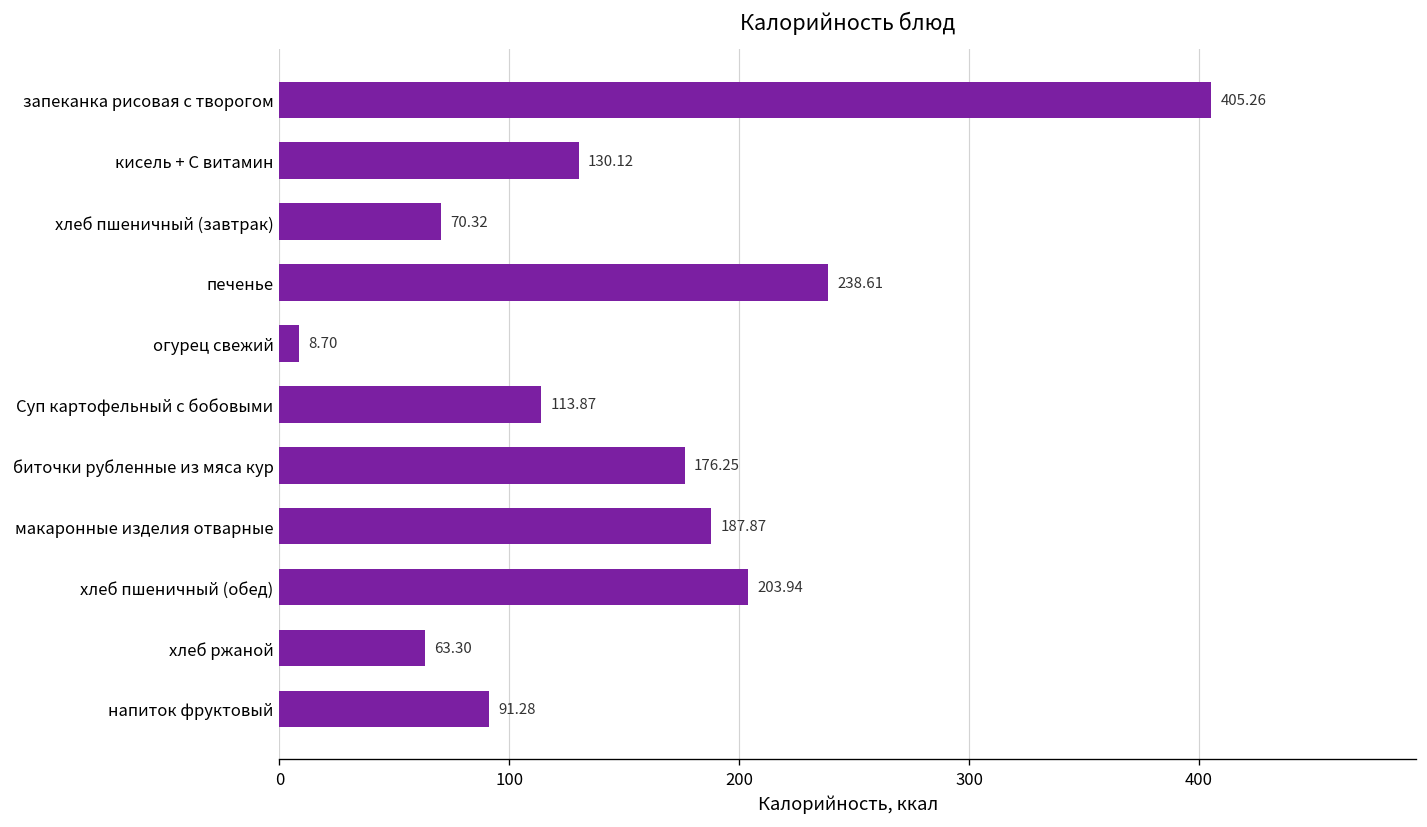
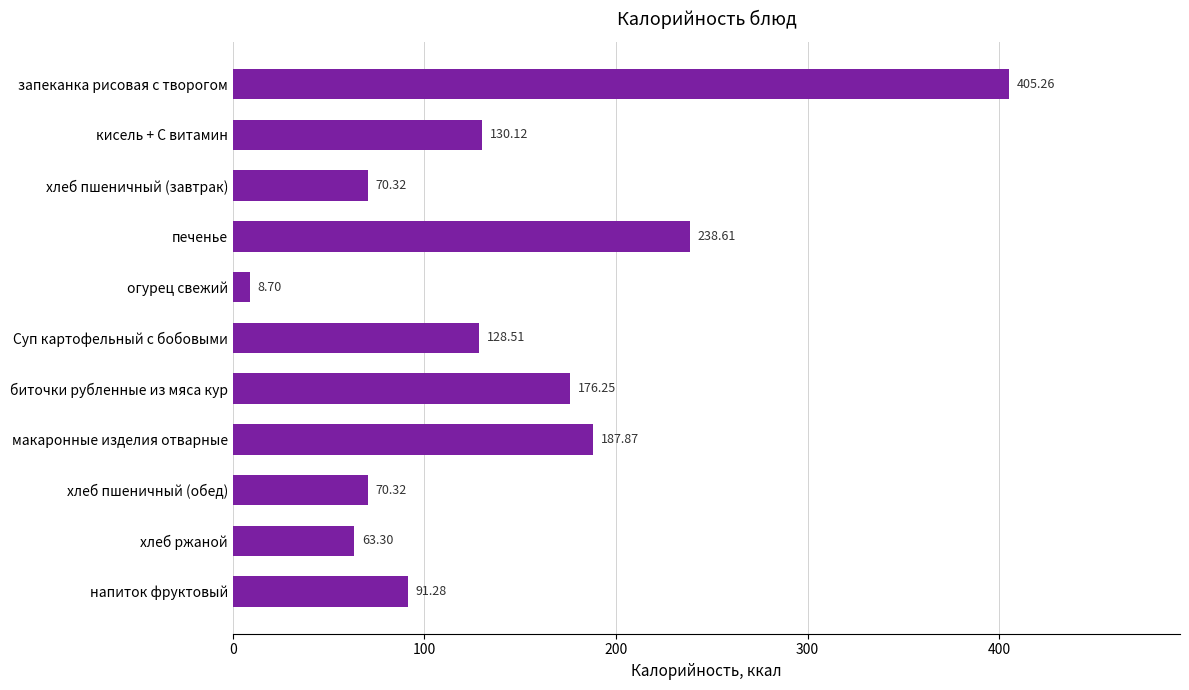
  {
    "запеканка рисовая с творогом": 405.26,
    "кисель + С витамин": 130.12,
    "хлеб пшеничный (завтрак)": 70.32,
    "печенье": 238.61,
    "огурец свежий": 8.70,
-   "Суп картофельный с бобовыми": 113.87,
+   "Суп картофельный с бобовыми": 128.51,
    "биточки рубленные из мяса кур": 176.25,
    "макаронные изделия отварные": 187.87,
-   "хлеб пшеничный (обед)": 203.94,
+   "хлеб пшеничный (обед)": 70.32,
    "хлеб ржаной": 63.30,
    "напиток фруктовый": 91.28
  }
